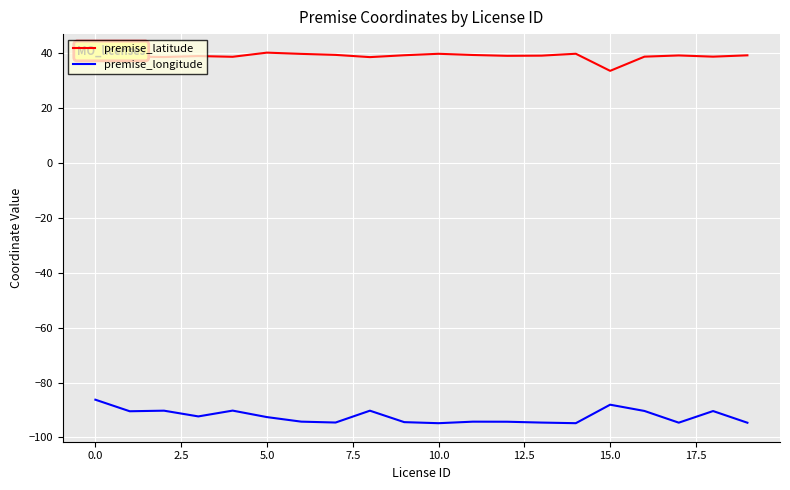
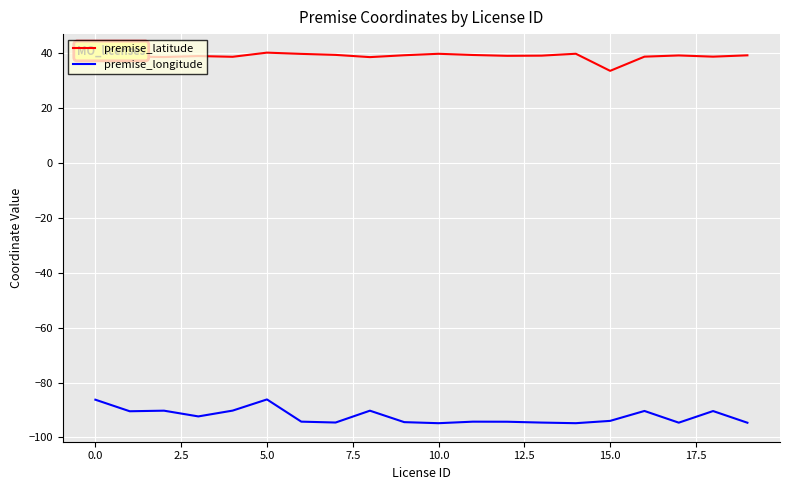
  {
    "premise_latitude": {
      "5.0": 40,
      "10.0": 40,
      "15.0": 34
    },
    "premise_longitude": {
      "0.0": -86,
-     "5.0": -93,
+     "5.0": -86,
      "10.0": -95,
-     "15.0": -88
+     "15.0": -94
    }
  }
